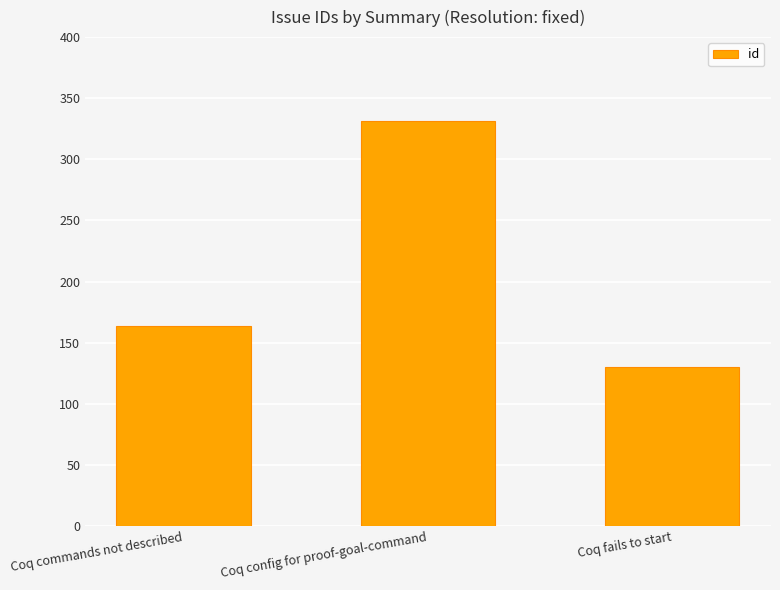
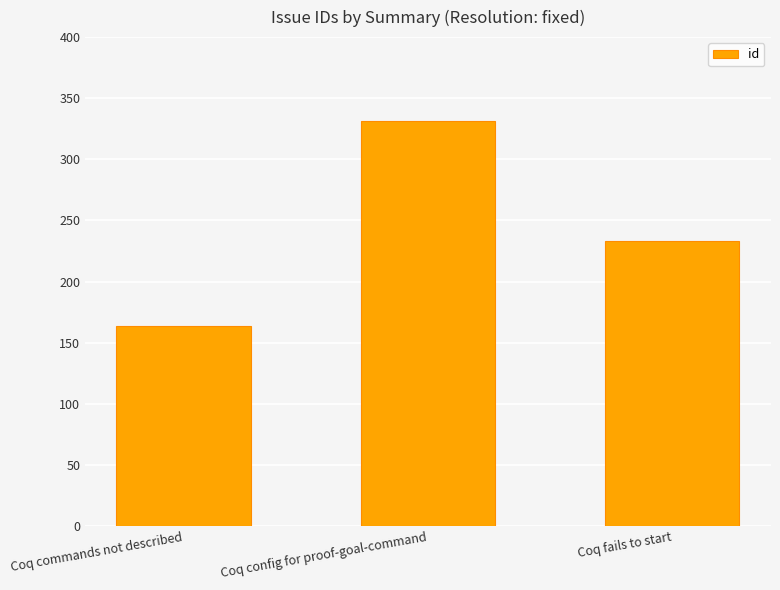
  {
    "Coq commands not described": 164,
    "Coq config for proof-goal-command": 331,
-   "Coq fails to start": 130
+   "Coq fails to start": 233
  }
